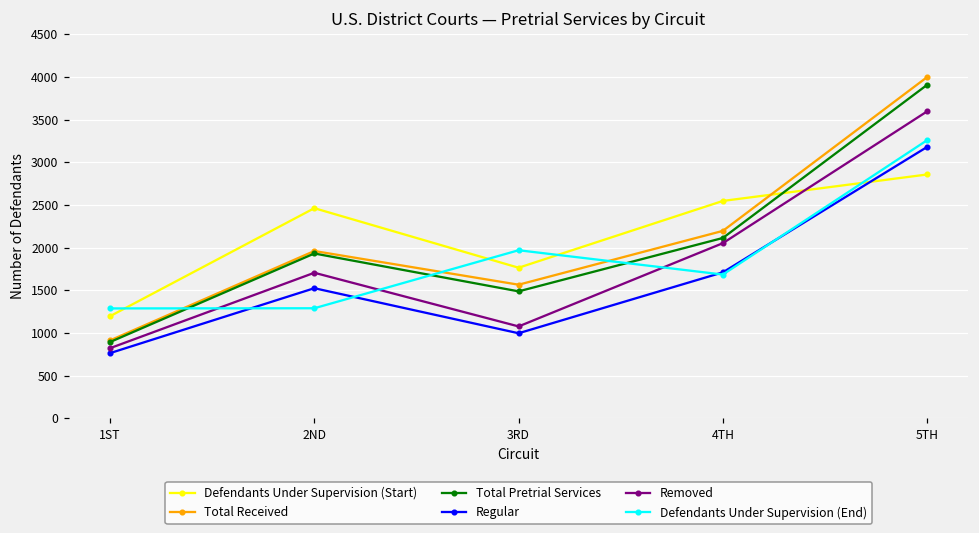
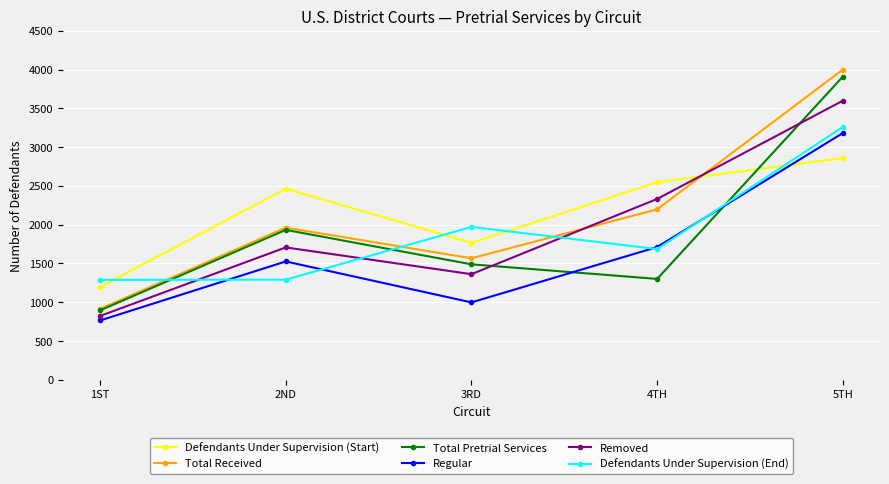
  {
    "Defendants Under Supervision (Start)": {
      "1ST": 1200,
      "2ND": 2500,
      "3RD": 1800,
      "4TH": 2500,
      "5TH": 2900
    },
    "Total Received": {
      "3RD": 1600,
      "4TH": 2200,
      "5TH": 4000
    },
    "Total Pretrial Services": {
      "3RD": 1500,
-     "4TH": 2100,
+     "4TH": 1300,
      "5TH": 3900
    },
    "Regular": {
      "1ST": 800,
      "2ND": 1500,
      "3RD": 1000,
      "5TH": 3200
    },
    "Removed": {
      "1ST": 800,
      "2ND": 1700,
-     "3RD": 1100,
-     "4TH": 2100,
+     "3RD": 1400,
+     "4TH": 2300,
      "5TH": 3600
    },
    "Defendants Under Supervision (End)": {
      "1ST": 1300,
      "2ND": 1300,
      "3RD": 2000,
      "5TH": 3300
    }
  }
